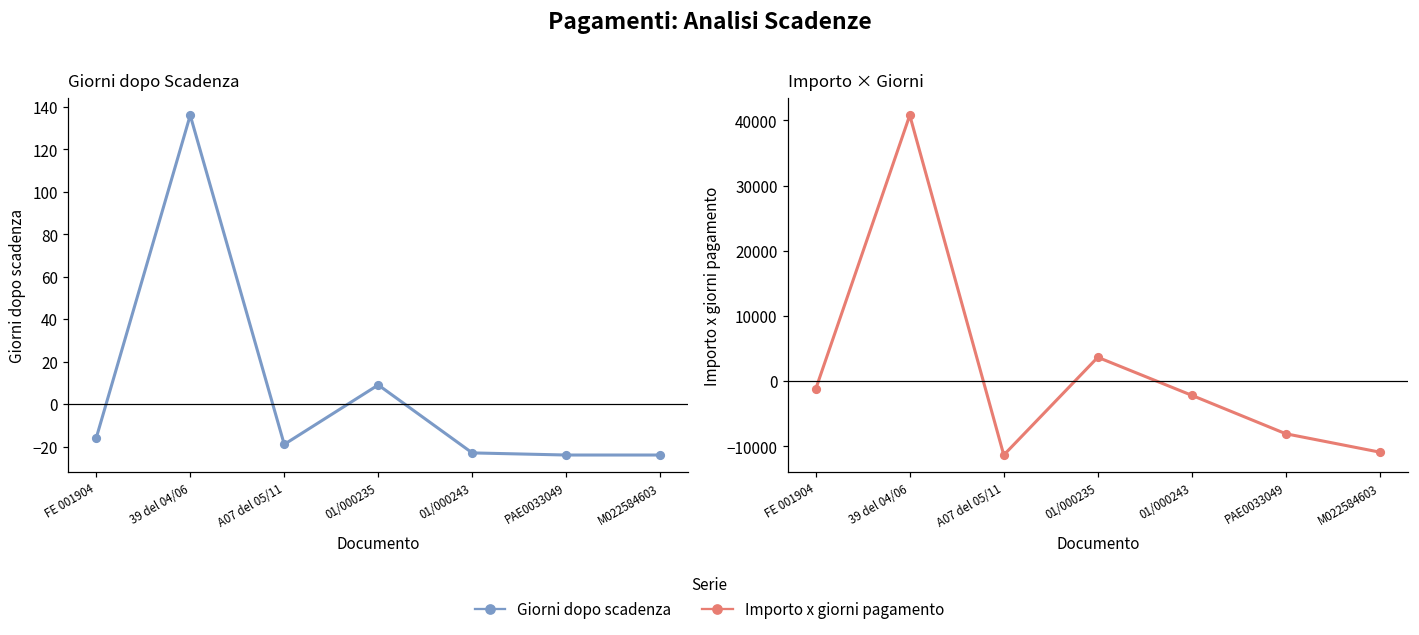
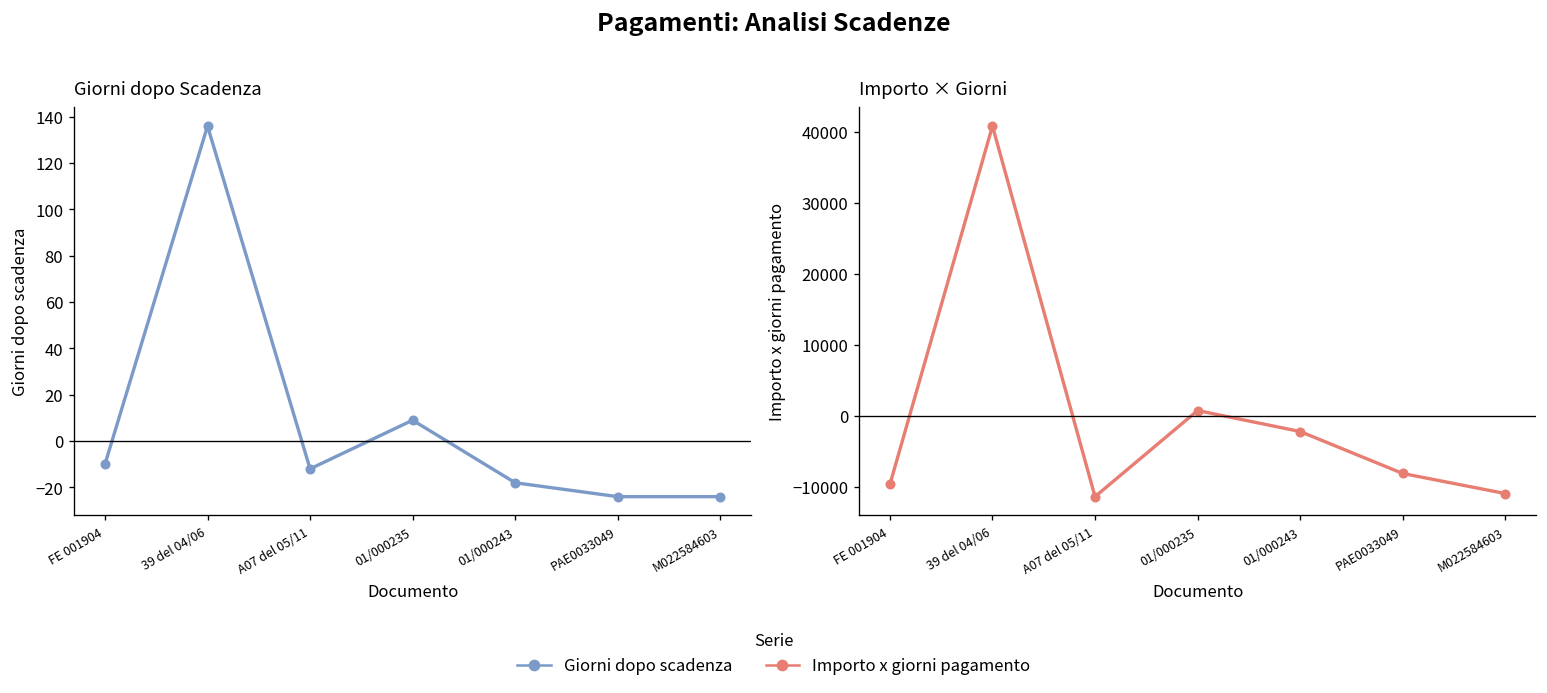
  {
    "Giorni dopo Scadenza": {
-     "FE 001904": -16,
+     "FE 001904": -10,
      "39 del 04/06": 136,
-     "A07 del 05/11": -19,
+     "A07 del 05/11": -12,
      "01/000235": 9,
-     "01/000243": -23,
+     "01/000243": -18,
      "PAE0033049": -24,
      "M022584603": -24
    },
    "Importo × Giorni": {
-     "FE 001904": -1000,
+     "FE 001904": -10000,
      "39 del 04/06": 41000,
      "A07 del 05/11": -11000,
-     "01/000235": 4000,
+     "01/000235": 1000,
      "01/000243": -2000,
      "PAE0033049": -8000,
      "M022584603": -11000
    }
  }
